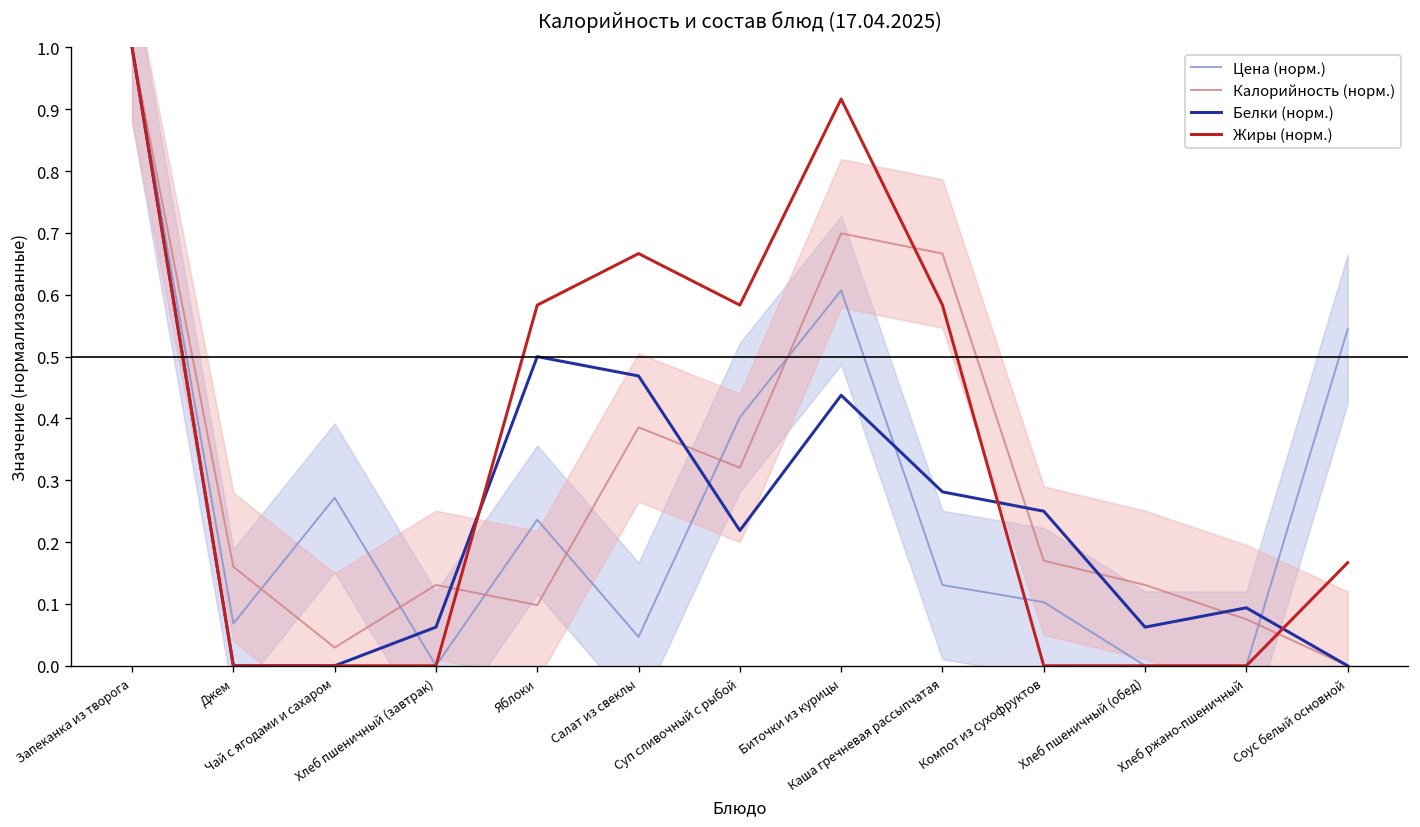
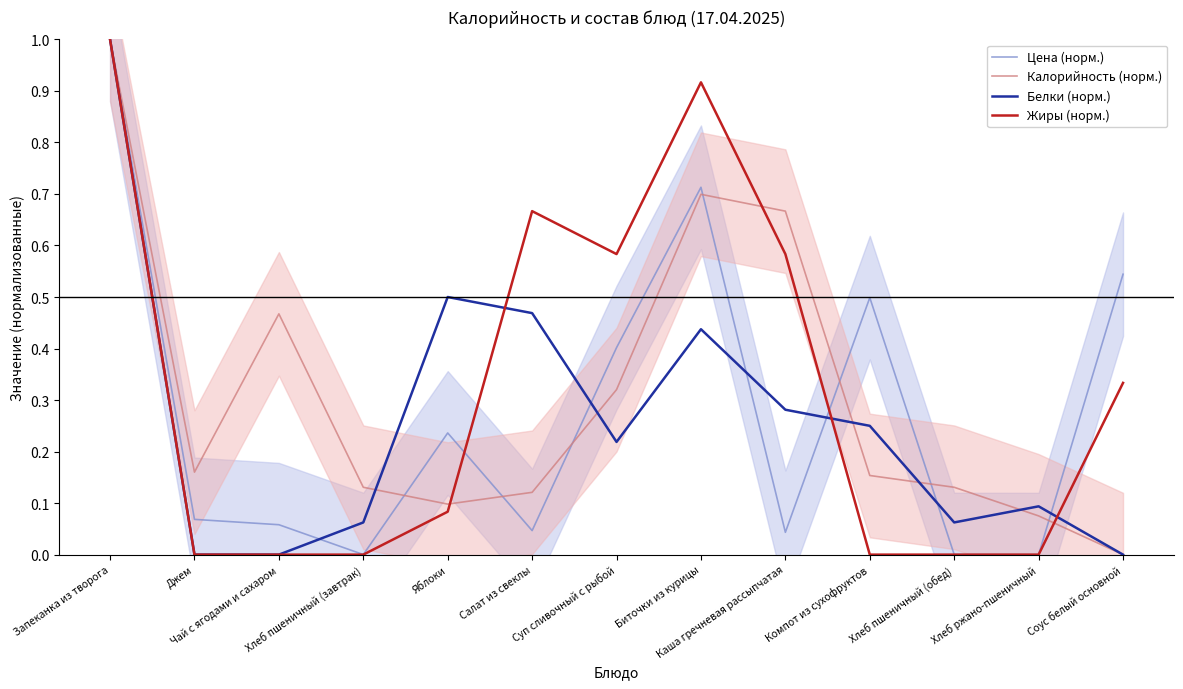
  {
    "Цена (норм.)": {
      "Джем": 0.07,
-     "Чай с ягодами и сахаром": 0.27,
+     "Чай с ягодами и сахаром": 0.06,
      "Яблоки": 0.24,
      "Салат из свеклы": 0.05,
      "Суп сливочный с рыбой": 0.40,
-     "Биточки из курицы": 0.61,
-     "Каша гречневая рассыпчатая": 0.13,
-     "Компот из сухофруктов": 0.10,
+     "Биточки из курицы": 0.71,
+     "Каша гречневая рассыпчатая": 0.04,
+     "Компот из сухофруктов": 0.50,
      "Соус белый основной": 0.54
    },
    "Калорийность (норм.)": {
      "Джем": 0.16,
-     "Чай с ягодами и сахаром": 0.03,
+     "Чай с ягодами и сахаром": 0.47,
      "Хлеб пшеничный (завтрак)": 0.13,
      "Яблоки": 0.10,
-     "Салат из свеклы": 0.39,
+     "Салат из свеклы": 0.12,
      "Суп сливочный с рыбой": 0.32,
      "Биточки из курицы": 0.70,
      "Каша гречневая рассыпчатая": 0.67,
-     "Компот из сухофруктов": 0.17,
+     "Компот из сухофруктов": 0.15,
      "Хлеб пшеничный (обед)": 0.13,
      "Хлеб ржано-пшеничный": 0.08
    },
    "Белки (норм.)": {
      "Хлеб пшеничный (завтрак)": 0.06,
      "Яблоки": 0.50,
      "Салат из свеклы": 0.47,
      "Суп сливочный с рыбой": 0.22,
      "Биточки из курицы": 0.44,
      "Каша гречневая рассыпчатая": 0.28,
      "Компот из сухофруктов": 0.25,
      "Хлеб пшеничный (обед)": 0.06,
      "Хлеб ржано-пшеничный": 0.09
    },
    "Жиры (норм.)": {
-     "Яблоки": 0.58,
+     "Яблоки": 0.08,
      "Салат из свеклы": 0.67,
      "Суп сливочный с рыбой": 0.58,
      "Биточки из курицы": 0.92,
      "Каша гречневая рассыпчатая": 0.58,
      "Компот из сухофруктов": 0.00,
-     "Соус белый основной": 0.17
+     "Соус белый основной": 0.33
    }
  }
